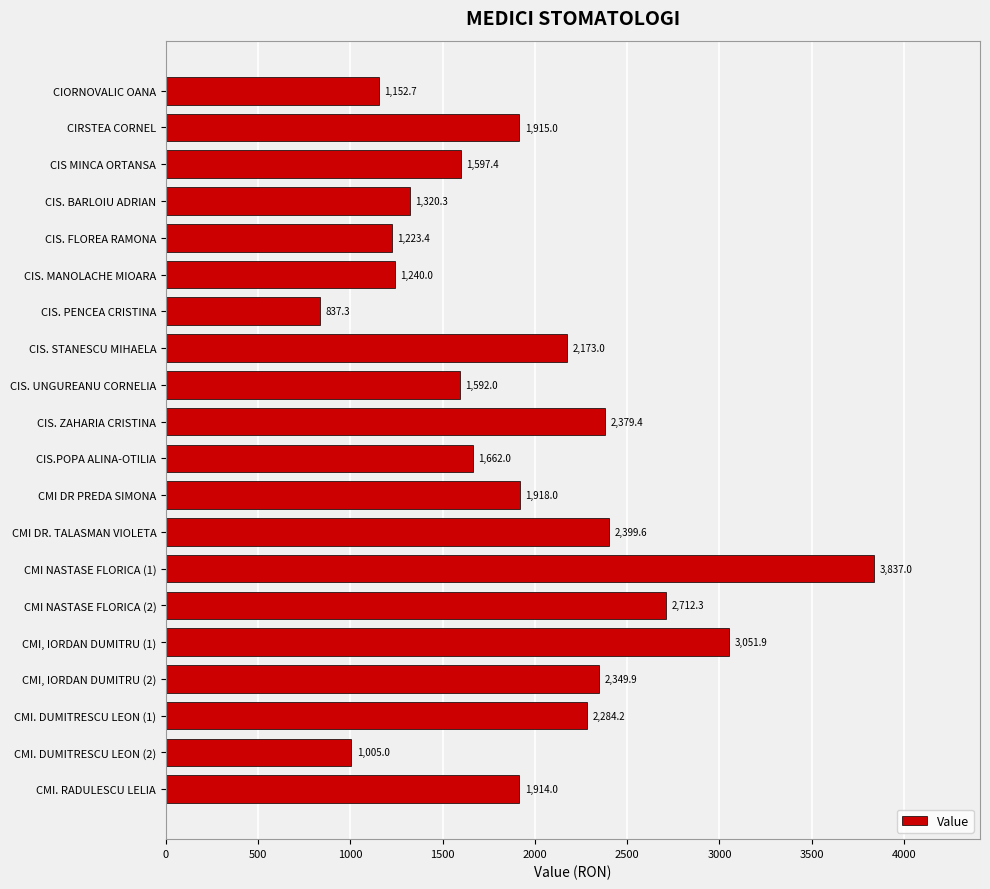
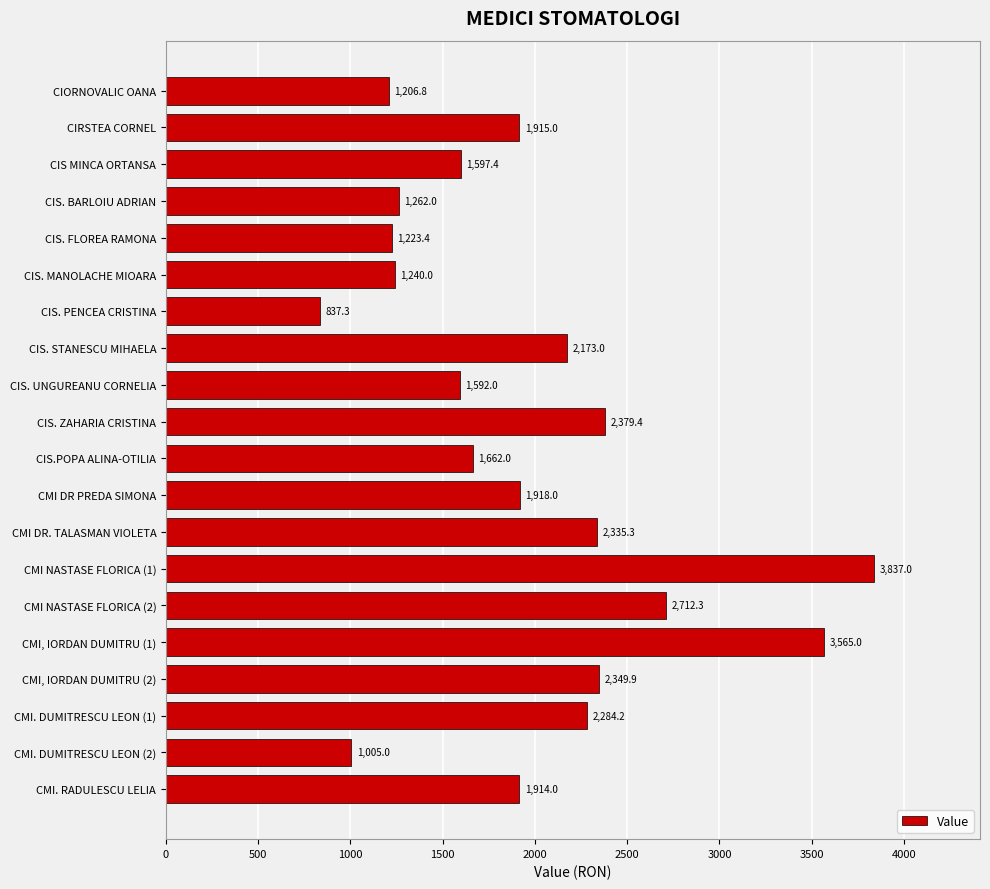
  {
-   "CIORNOVALIC OANA": "1,152.7",
+   "CIORNOVALIC OANA": "1,206.8",
    "CIRSTEA CORNEL": "1,915.0",
    "CIS MINCA ORTANSA": "1,597.4",
-   "CIS. BARLOIU ADRIAN": "1,320.3",
+   "CIS. BARLOIU ADRIAN": "1,262.0",
    "CIS. FLOREA RAMONA": "1,223.4",
    "CIS. MANOLACHE MIOARA": "1,240.0",
    "CIS. PENCEA CRISTINA": "837.3",
    "CIS. STANESCU MIHAELA": "2,173.0",
    "CIS. UNGUREANU CORNELIA": "1,592.0",
    "CIS. ZAHARIA CRISTINA": "2,379.4",
    "CIS.POPA ALINA-OTILIA": "1,662.0",
    "CMI DR PREDA SIMONA": "1,918.0",
-   "CMI DR. TALASMAN VIOLETA": "2,399.6",
+   "CMI DR. TALASMAN VIOLETA": "2,335.3",
    "CMI NASTASE FLORICA (1)": "3,837.0",
    "CMI NASTASE FLORICA (2)": "2,712.3",
-   "CMI, IORDAN DUMITRU (1)": "3,051.9",
+   "CMI, IORDAN DUMITRU (1)": "3,565.0",
    "CMI, IORDAN DUMITRU (2)": "2,349.9",
    "CMI. DUMITRESCU LEON (1)": "2,284.2",
    "CMI. DUMITRESCU LEON (2)": "1,005.0",
    "CMI. RADULESCU LELIA": "1,914.0"
  }
